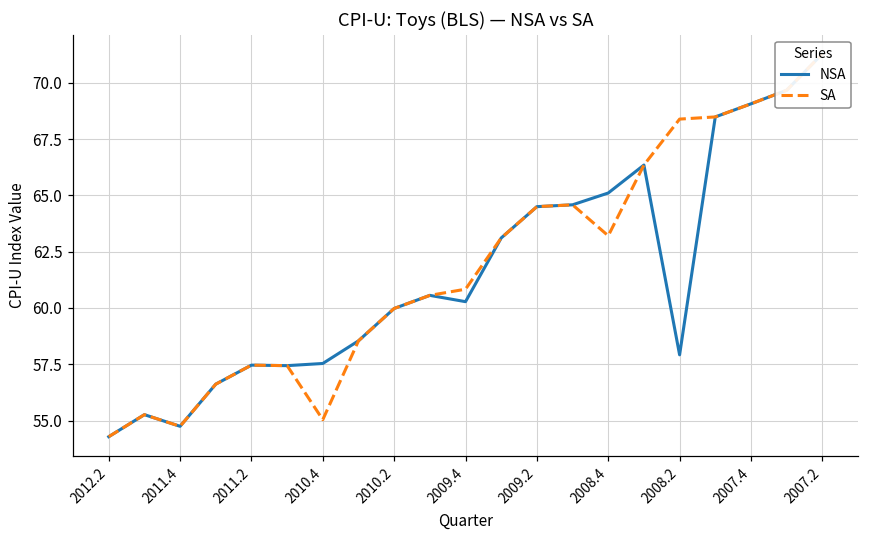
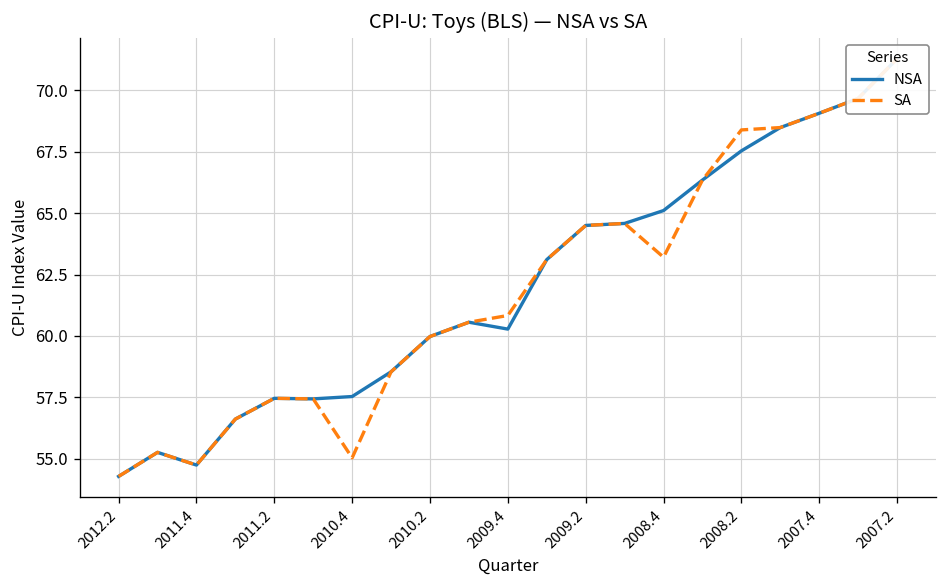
  {
    "NSA": {
      "2010.4": 57.5,
      "2009.4": 60.3,
      "2008.4": 65.1,
-     "2008.2": 57.9
+     "2008.2": 67.5
    },
    "SA": {
      "2010.4": 55.0,
      "2009.4": 60.8,
      "2008.4": 63.2,
      "2008.2": 68.4
    }
  }
